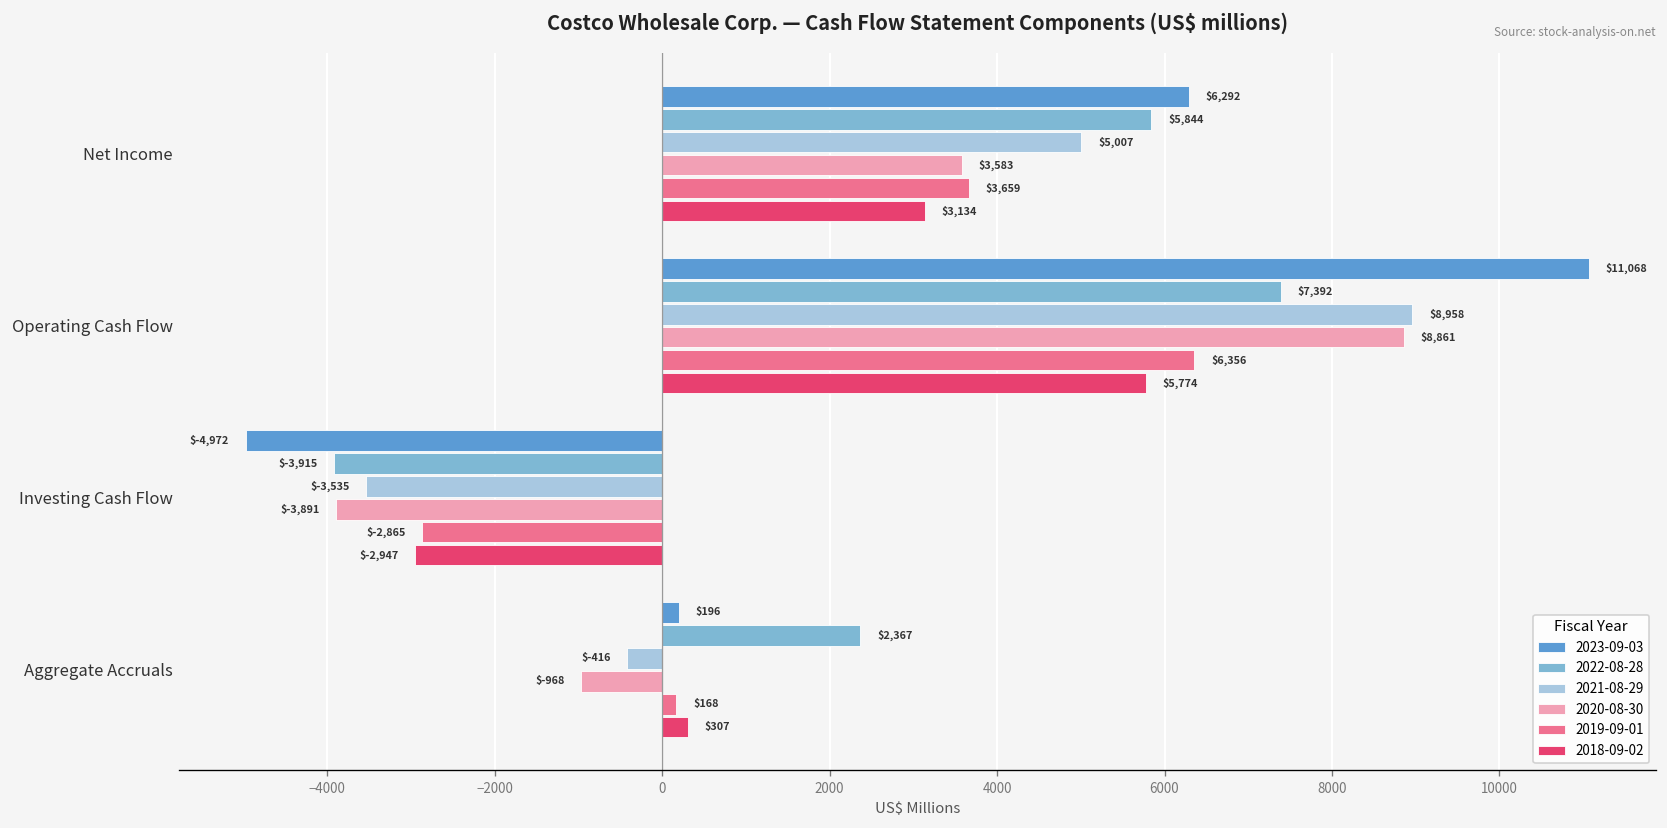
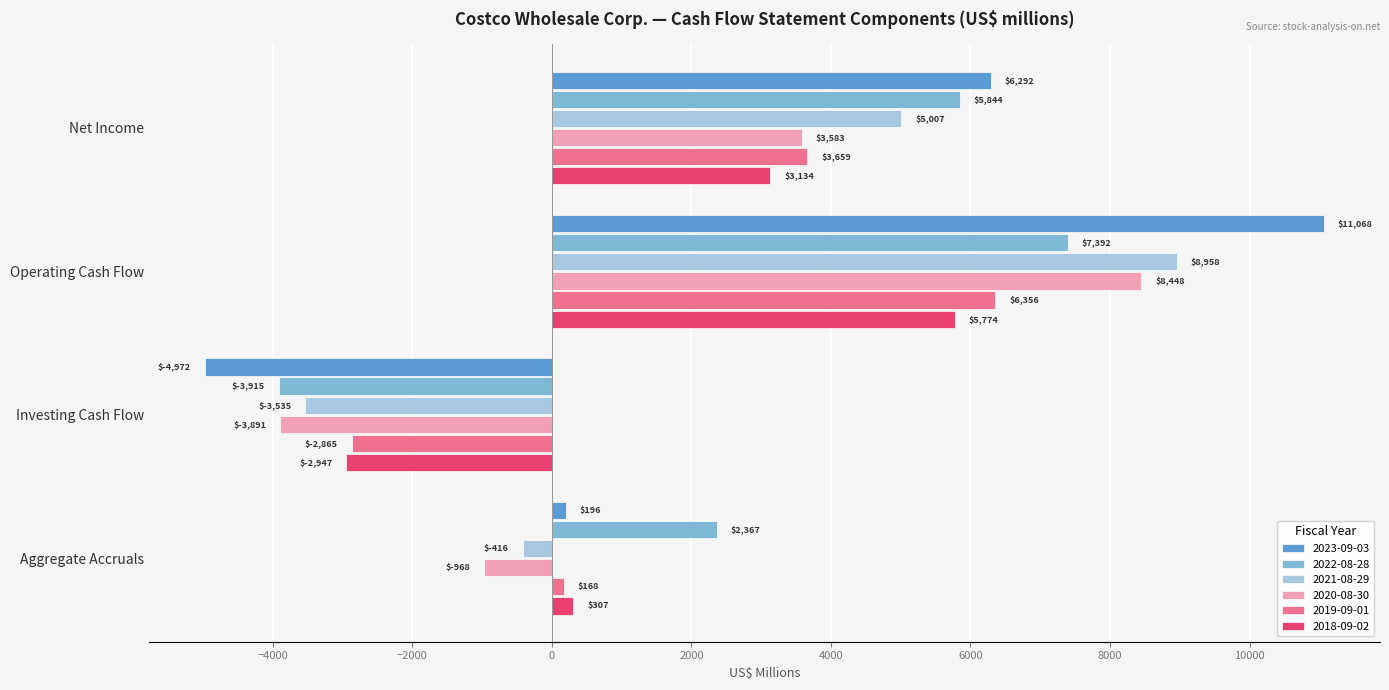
  {
    "2020-08-30": {
      "Net Income": "$3,583",
-     "Operating Cash Flow": "$8,861",
+     "Operating Cash Flow": "$8,448",
      "Investing Cash Flow": "$-3,891",
      "Aggregate Accruals": "$-968"
    }
  }
